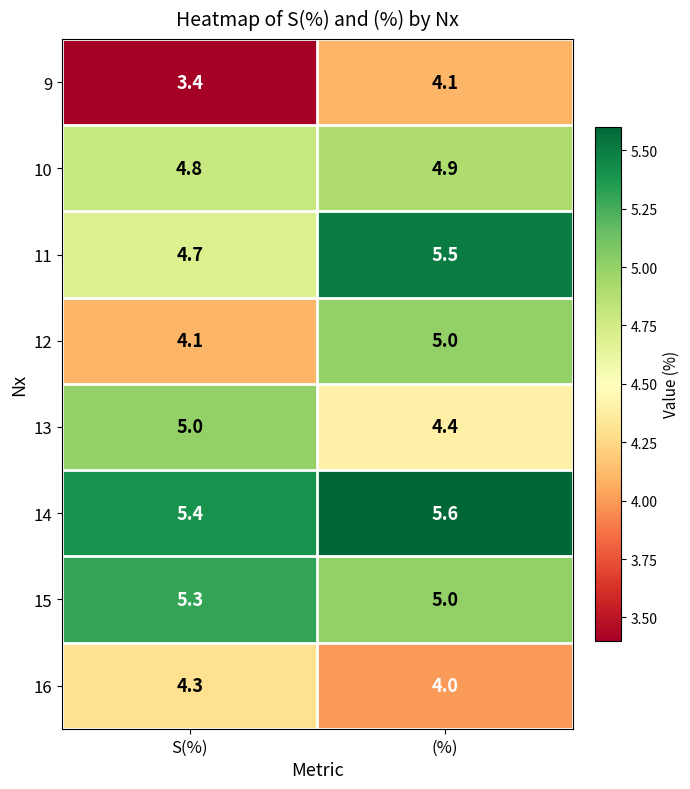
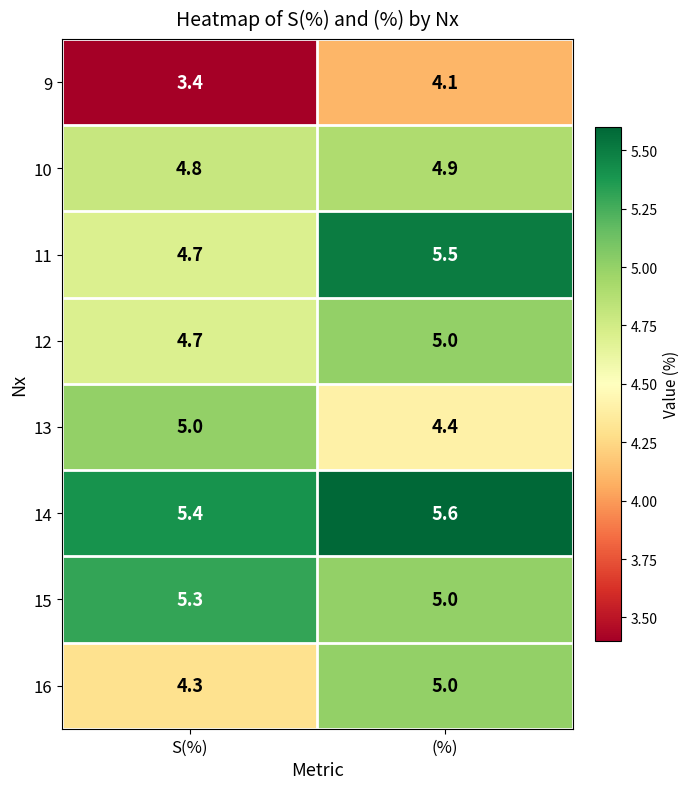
  {
    "9": {
      "S(%)": 3.4,
      "(%)": 4.1
    },
    "10": {
      "S(%)": 4.8,
      "(%)": 4.9
    },
    "11": {
      "S(%)": 4.7,
      "(%)": 5.5
    },
    "12": {
-     "S(%)": 4.1,
+     "S(%)": 4.7,
      "(%)": 5.0
    },
    "13": {
      "S(%)": 5.0,
      "(%)": 4.4
    },
    "14": {
      "S(%)": 5.4,
      "(%)": 5.6
    },
    "15": {
      "S(%)": 5.3,
      "(%)": 5.0
    },
    "16": {
      "S(%)": 4.3,
-     "(%)": 4.0
+     "(%)": 5.0
    }
  }
